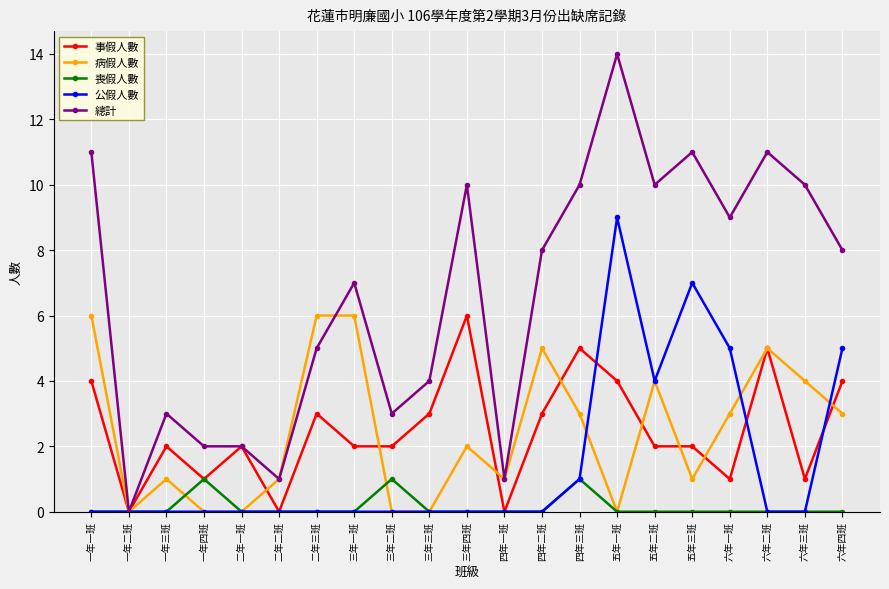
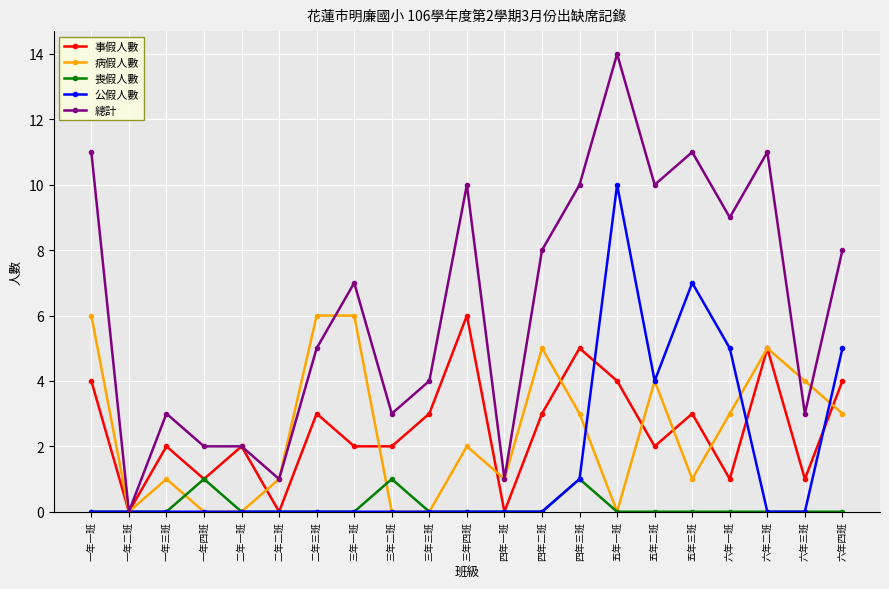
  {
    "事假人數": {
      "一年一班": 4,
      "一年三班": 2,
      "二年三班": 3,
      "三年一班": 2,
      "三年二班": 2,
      "三年三班": 3,
      "三年四班": 6,
      "四年二班": 3,
      "四年三班": 5,
      "五年一班": 4,
      "五年二班": 2,
-     "五年三班": 2,
+     "五年三班": 3,
      "六年一班": 1,
      "六年三班": 1,
      "六年四班": 4
    },
    "病假人數": {
      "一年一班": 6,
      "一年三班": 1,
      "二年三班": 6,
      "三年一班": 6,
      "三年四班": 2,
      "四年二班": 5,
      "四年三班": 3,
      "五年三班": 1,
      "六年一班": 3,
      "六年三班": 4,
      "六年四班": 3
    },
    "喪假人數": {
      "三年二班": 1,
      "五年二班": 0,
      "五年三班": 0,
      "六年一班": 0,
      "六年四班": 0
    },
    "公假人數": {
-     "五年一班": 9,
+     "五年一班": 10,
      "五年三班": 7,
      "六年一班": 5,
      "六年四班": 5
    },
    "總計": {
      "一年一班": 11,
      "一年三班": 3,
      "一年四班": 2,
      "二年三班": 5,
      "三年一班": 7,
      "三年二班": 3,
      "三年三班": 4,
      "三年四班": 10,
      "四年二班": 8,
      "四年三班": 10,
      "五年一班": 14,
      "五年二班": 10,
      "五年三班": 11,
      "六年一班": 9,
      "六年二班": 11,
-     "六年三班": 10,
+     "六年三班": 3,
      "六年四班": 8
    }
  }
